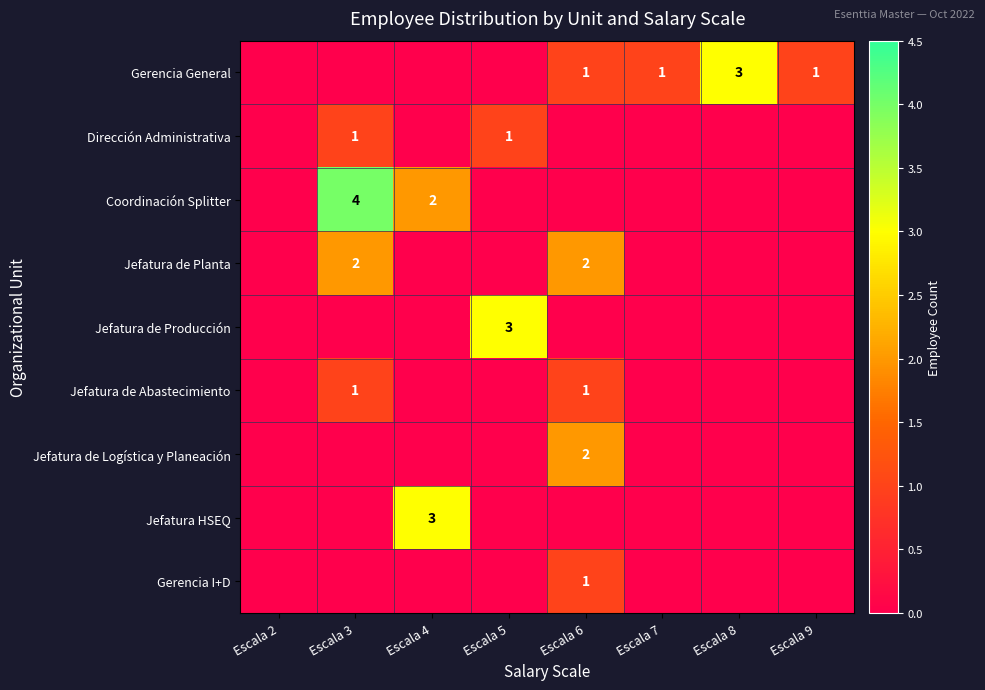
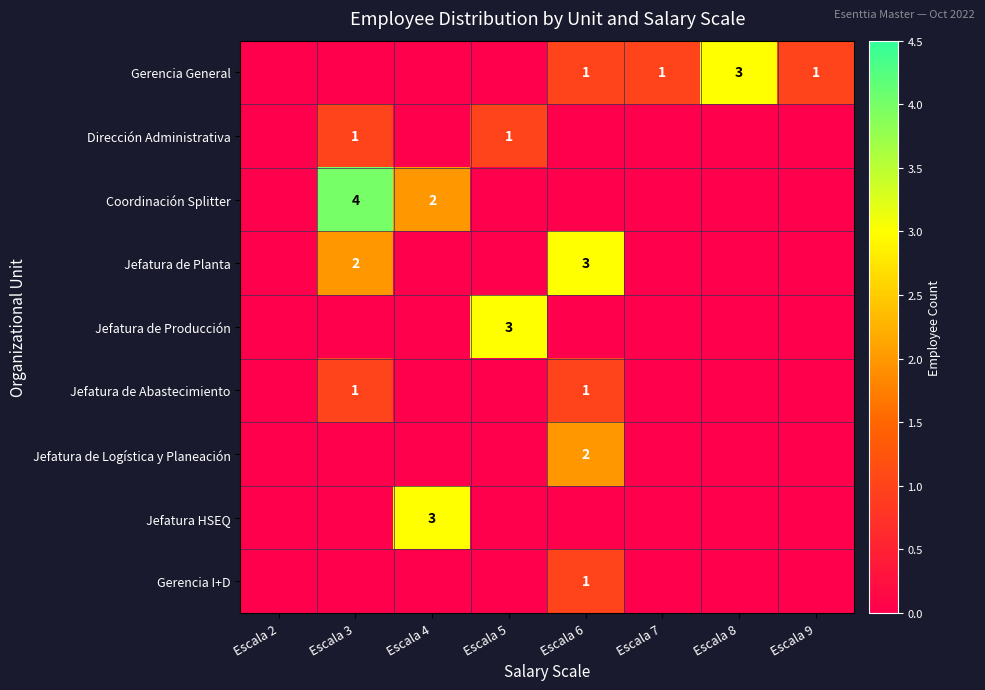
  {
    "Gerencia General": {
      "Escala 6": 1,
      "Escala 7": 1,
      "Escala 8": 3,
      "Escala 9": 1
    },
    "Dirección Administrativa": {
      "Escala 3": 1,
      "Escala 5": 1
    },
    "Coordinación Splitter": {
      "Escala 3": 4,
      "Escala 4": 2
    },
    "Jefatura de Planta": {
      "Escala 3": 2,
-     "Escala 6": 2
+     "Escala 6": 3
    },
    "Jefatura de Producción": {
      "Escala 5": 3
    },
    "Jefatura de Abastecimiento": {
      "Escala 3": 1,
      "Escala 6": 1
    },
    "Jefatura de Logística y Planeación": {
      "Escala 6": 2
    },
    "Jefatura HSEQ": {
      "Escala 4": 3
    },
    "Gerencia I+D": {
      "Escala 6": 1
    }
  }
